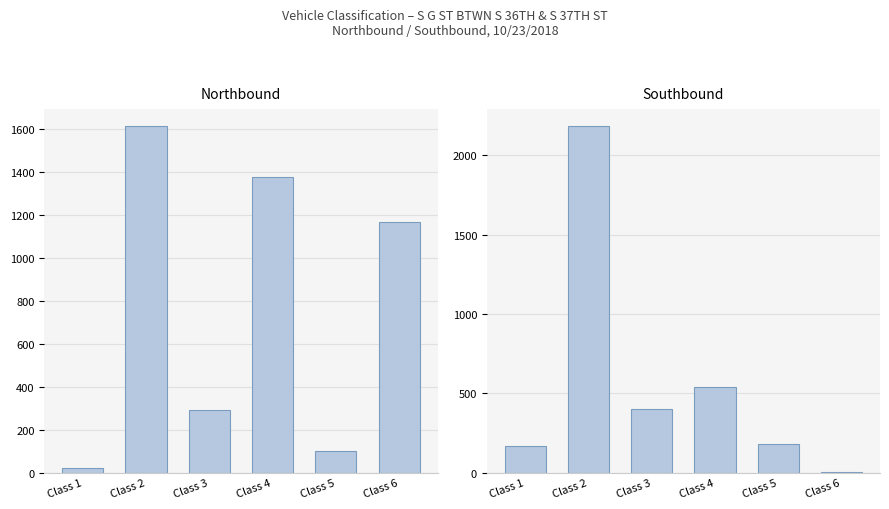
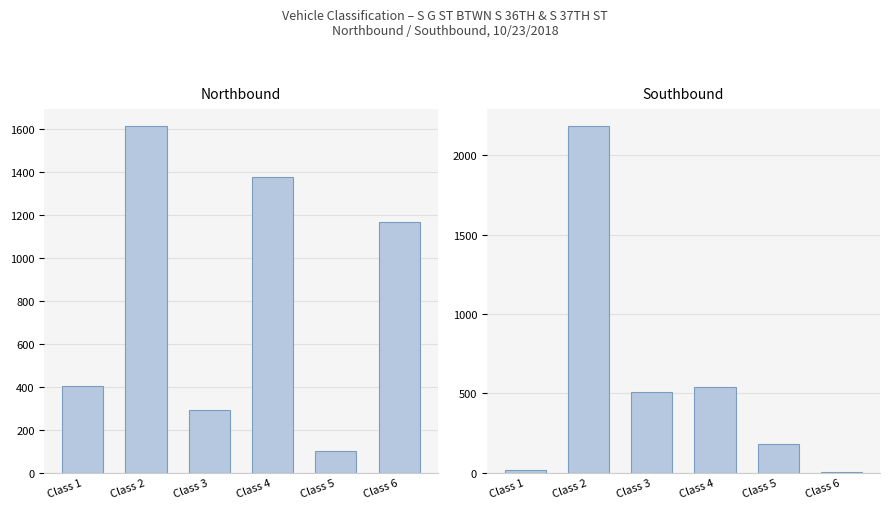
  {
    "Northbound": {
-     "Class 1": 20,
+     "Class 1": 410,
      "Class 2": 1610,
      "Class 3": 290,
      "Class 4": 1380,
      "Class 5": 100,
      "Class 6": 1170
    },
    "Southbound": {
-     "Class 1": 170,
+     "Class 1": 20,
      "Class 2": 2180,
-     "Class 3": 400,
+     "Class 3": 510,
      "Class 4": 540,
      "Class 5": 180
    }
  }
